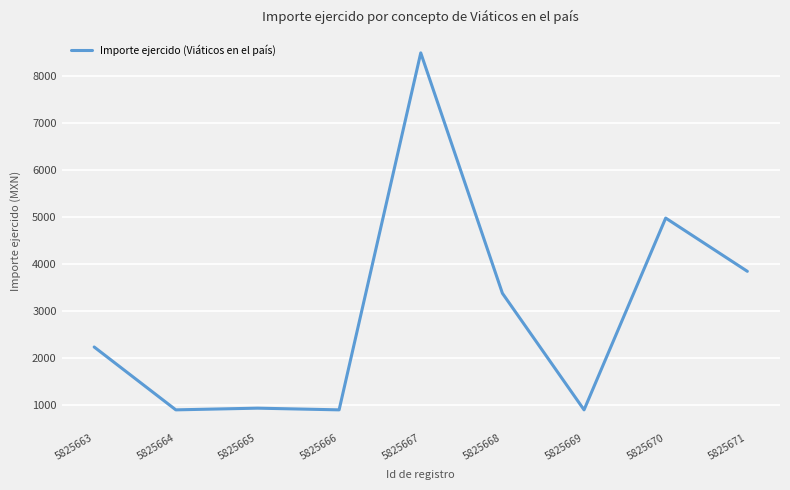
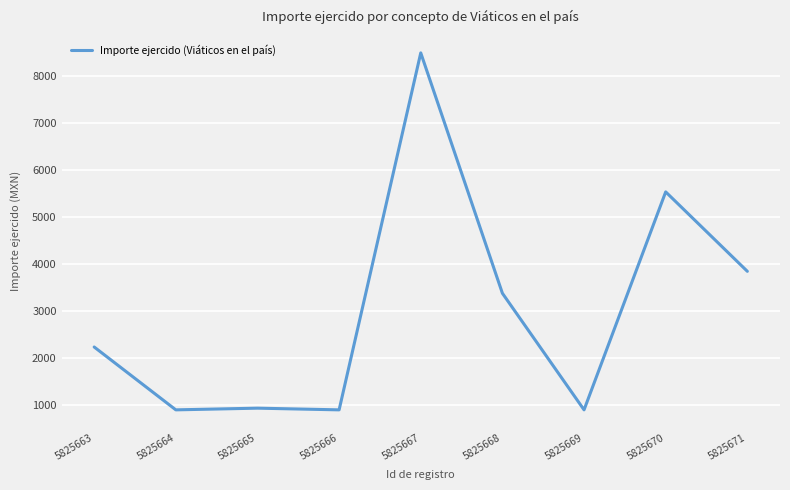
  {
    "5825663": 2200,
    "5825664": 900,
    "5825665": 900,
    "5825666": 900,
    "5825667": 8500,
    "5825668": 3400,
    "5825669": 900,
-   "5825670": 5000,
+   "5825670": 5500,
    "5825671": 3800
  }
